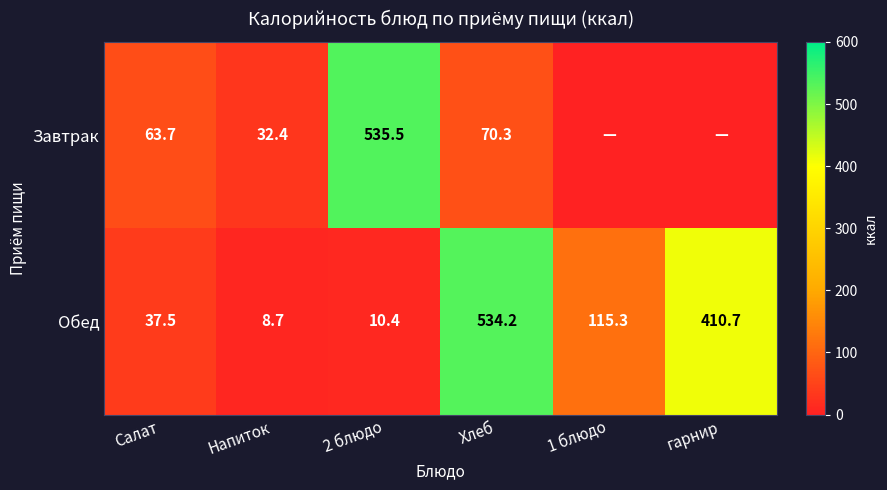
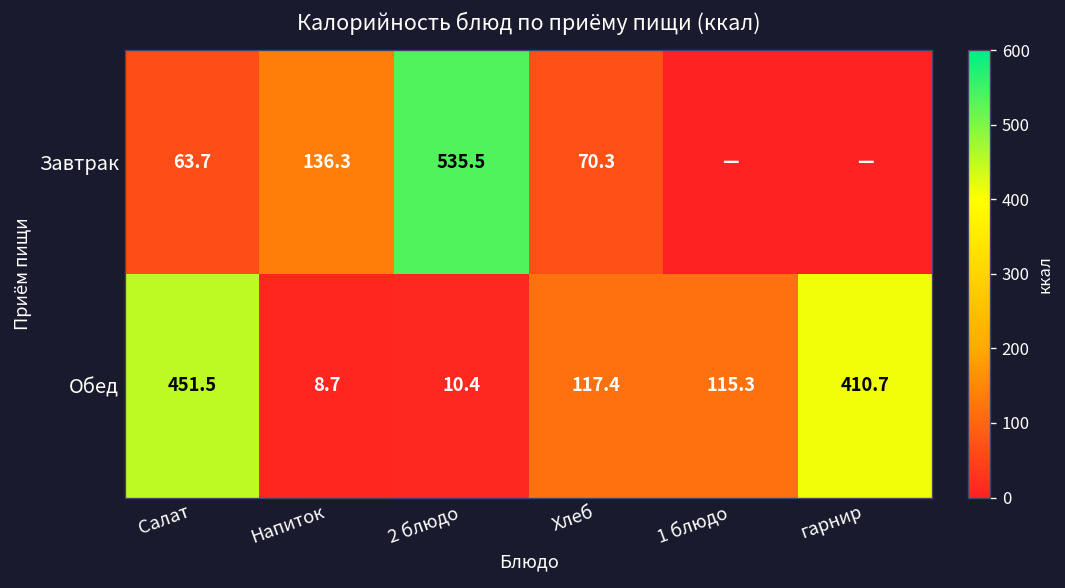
  {
    "Завтрак": {
      "Салат": 63.7,
-     "Напиток": 32.4,
+     "Напиток": 136.3,
      "2 блюдо": 535.5,
      "Хлеб": 70.3
    },
    "Обед": {
-     "Салат": 37.5,
+     "Салат": 451.5,
      "Напиток": 8.7,
      "2 блюдо": 10.4,
-     "Хлеб": 534.2,
+     "Хлеб": 117.4,
      "1 блюдо": 115.3,
      "гарнир": 410.7
    }
  }
